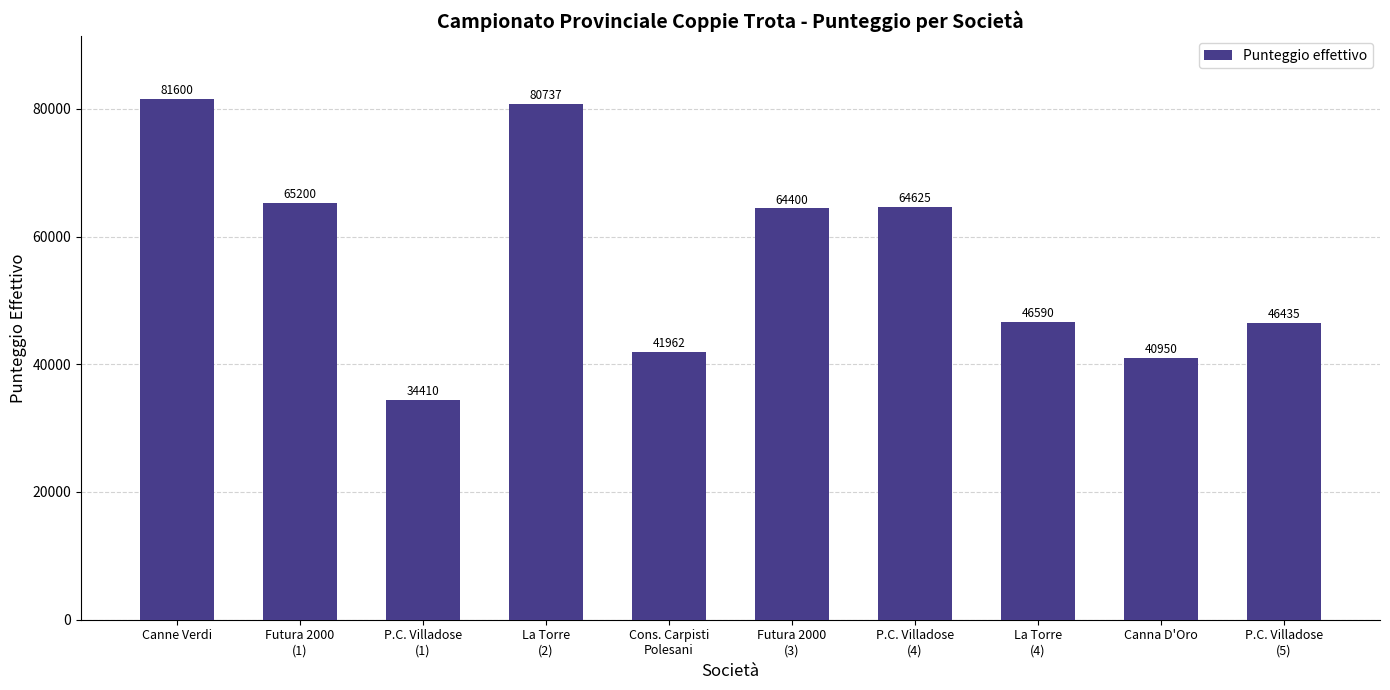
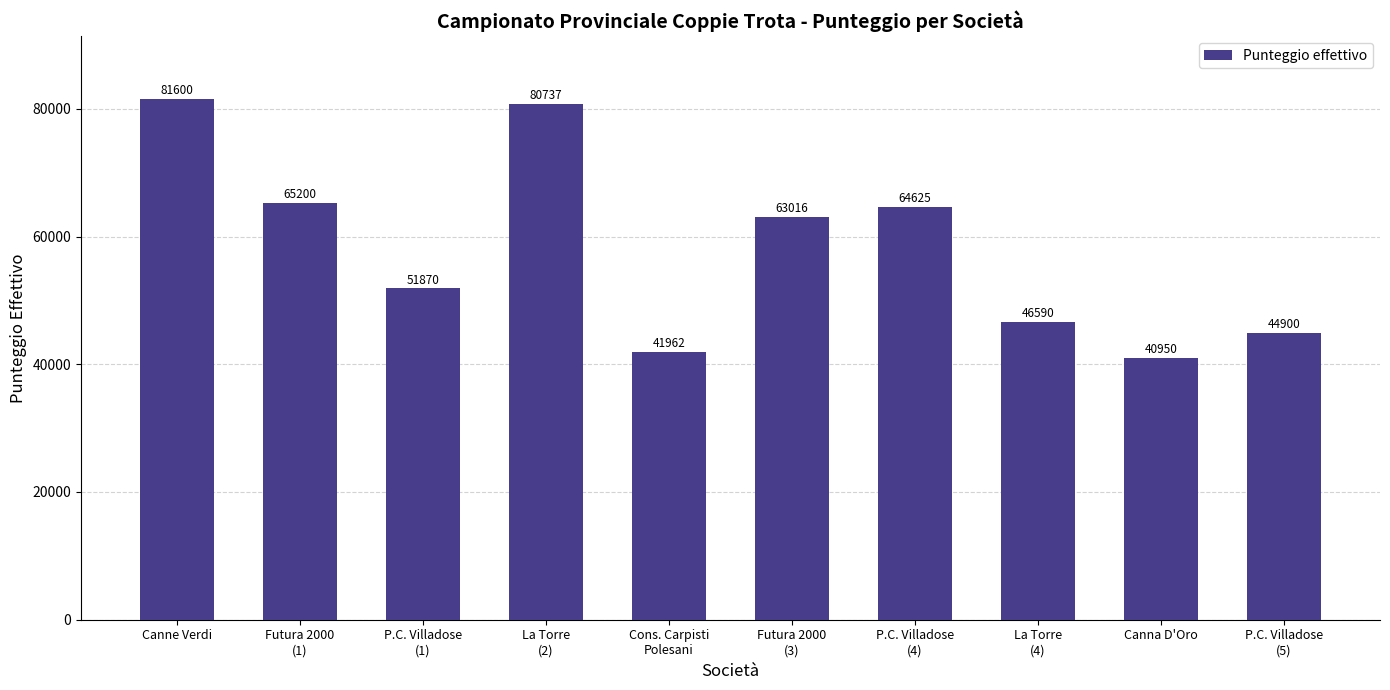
  {
    "Canne Verdi": 81600,
    "Futura 2000 (1)": 65200,
-   "P.C. Villadose (1)": 34410,
+   "P.C. Villadose (1)": 51870,
    "La Torre (2)": 80737,
    "Cons. Carpisti Polesani": 41962,
-   "Futura 2000 (3)": 64400,
+   "Futura 2000 (3)": 63016,
    "P.C. Villadose (4)": 64625,
    "La Torre (4)": 46590,
    "Canna D'Oro": 40950,
-   "P.C. Villadose (5)": 46435
+   "P.C. Villadose (5)": 44900
  }
